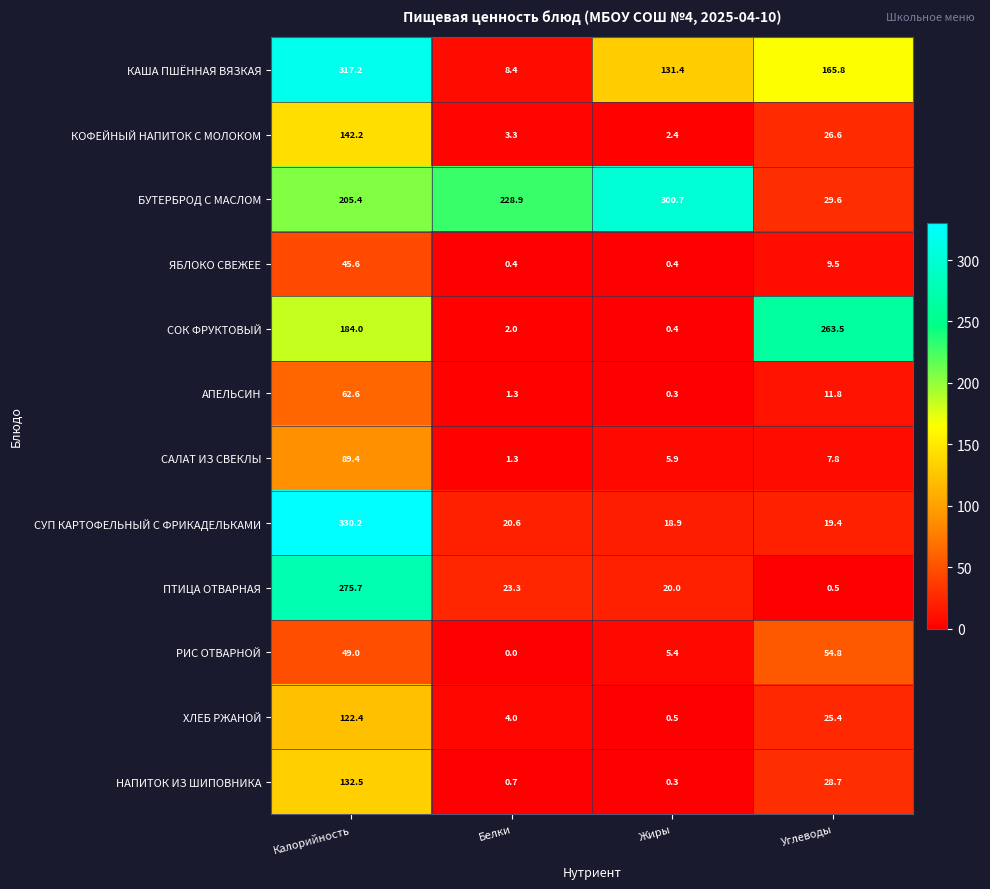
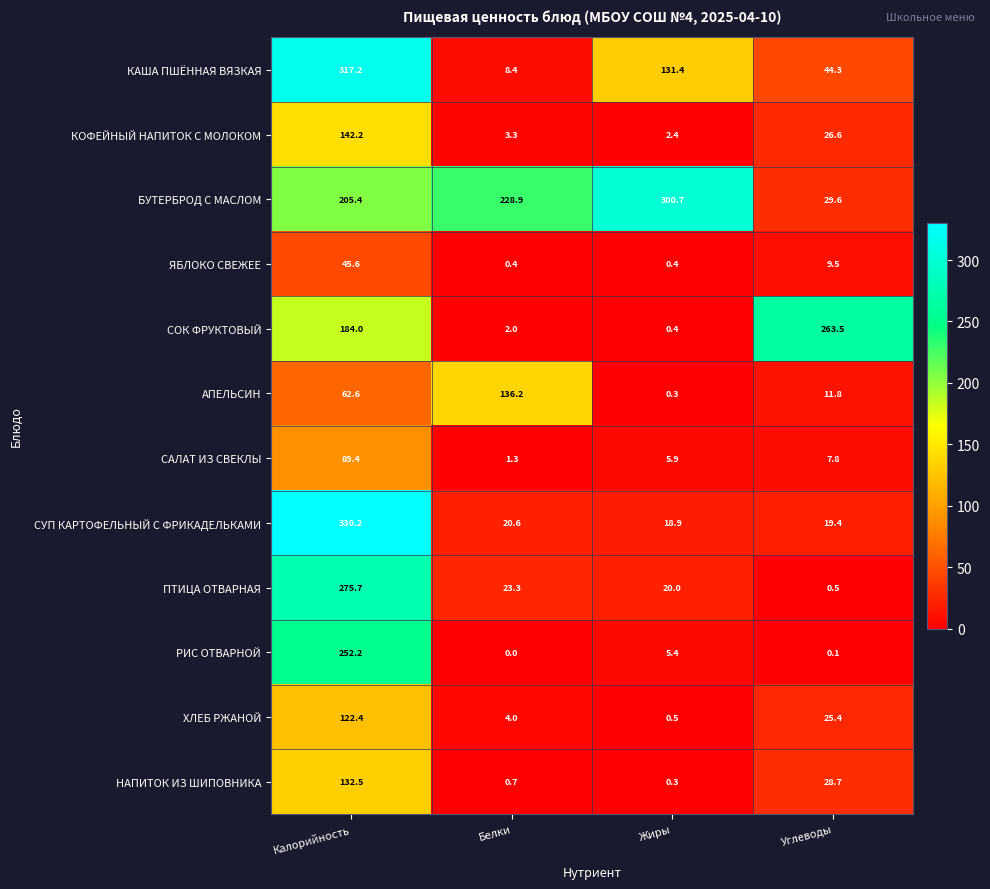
  {
    "КАША ПШЁННАЯ ВЯЗКАЯ": {
      "Калорийность": 317.2,
      "Белки": 8.4,
      "Жиры": 131.4,
-     "Углеводы": 165.8
+     "Углеводы": 44.3
    },
    "КОФЕЙНЫЙ НАПИТОК С МОЛОКОМ": {
      "Калорийность": 142.2,
      "Белки": 3.3,
      "Жиры": 2.4,
      "Углеводы": 26.6
    },
    "БУТЕРБРОД С МАСЛОМ": {
      "Калорийность": 205.4,
      "Белки": 228.9,
      "Жиры": 300.7,
      "Углеводы": 29.6
    },
    "ЯБЛОКО СВЕЖЕЕ": {
      "Калорийность": 45.6,
      "Белки": 0.4,
      "Жиры": 0.4,
      "Углеводы": 9.5
    },
    "СОК ФРУКТОВЫЙ": {
      "Калорийность": 184.0,
      "Белки": 2.0,
      "Жиры": 0.4,
      "Углеводы": 263.5
    },
    "АПЕЛЬСИН": {
      "Калорийность": 62.6,
-     "Белки": 1.3,
+     "Белки": 136.2,
      "Жиры": 0.3,
      "Углеводы": 11.8
    },
    "САЛАТ ИЗ СВЕКЛЫ": {
      "Калорийность": 89.4,
      "Белки": 1.3,
      "Жиры": 5.9,
      "Углеводы": 7.8
    },
    "СУП КАРТОФЕЛЬНЫЙ С ФРИКАДЕЛЬКАМИ": {
      "Калорийность": 330.2,
      "Белки": 20.6,
      "Жиры": 18.9,
      "Углеводы": 19.4
    },
    "ПТИЦА ОТВАРНАЯ": {
      "Калорийность": 275.7,
      "Белки": 23.3,
      "Жиры": 20.0,
      "Углеводы": 0.5
    },
    "РИС ОТВАРНОЙ": {
-     "Калорийность": 49.0,
+     "Калорийность": 252.2,
      "Белки": 0.0,
      "Жиры": 5.4,
-     "Углеводы": 54.8
+     "Углеводы": 0.1
    },
    "ХЛЕБ РЖАНОЙ": {
      "Калорийность": 122.4,
      "Белки": 4.0,
      "Жиры": 0.5,
      "Углеводы": 25.4
    },
    "НАПИТОК ИЗ ШИПОВНИКА": {
      "Калорийность": 132.5,
      "Белки": 0.7,
      "Жиры": 0.3,
      "Углеводы": 28.7
    }
  }
